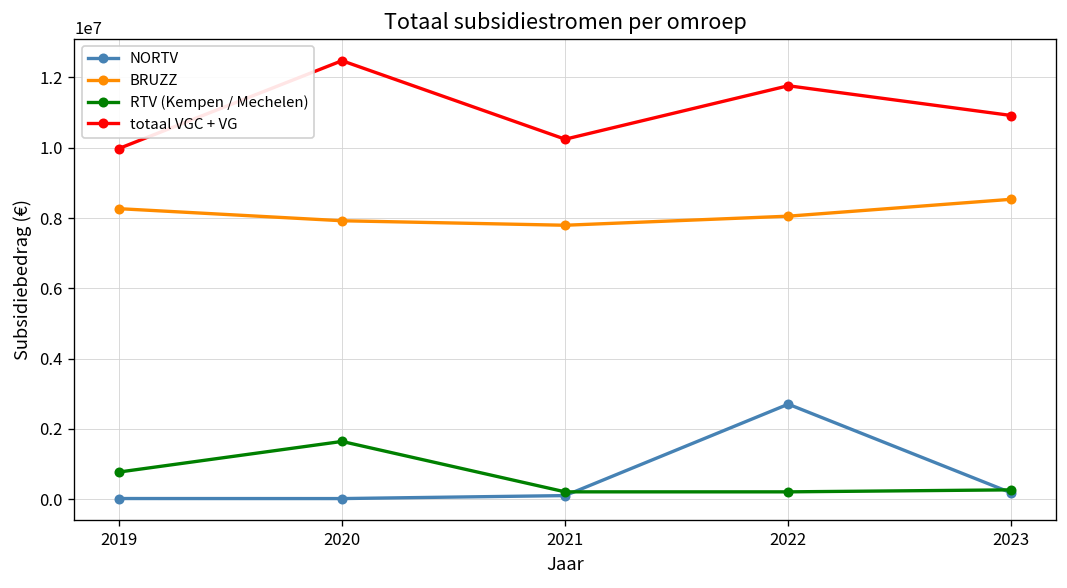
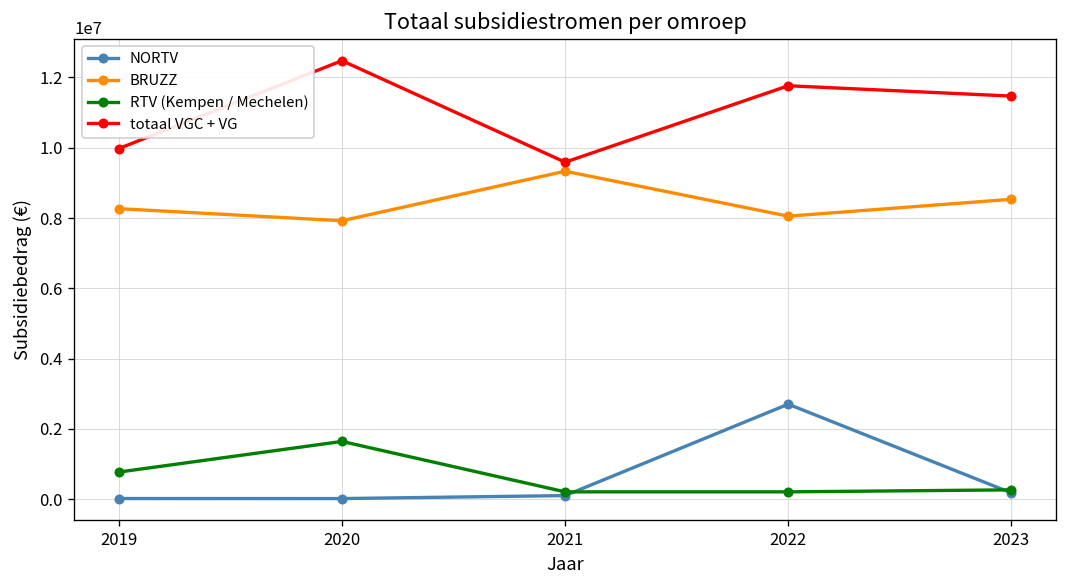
  {
    "NORTV": {
      "2019": 0,
      "2020": 0,
      "2021": 100000,
      "2022": 2700000,
      "2023": 200000
    },
    "BRUZZ": {
      "2019": 8300000,
      "2020": 7900000,
-     "2021": 7800000,
+     "2021": 9300000,
      "2022": 8100000,
      "2023": 8500000
    },
    "RTV (Kempen / Mechelen)": {
      "2019": 800000,
      "2020": 1600000,
      "2021": 200000,
      "2022": 200000,
      "2023": 300000
    },
    "totaal VGC + VG": {
      "2019": 10000000,
      "2020": 12500000,
-     "2021": 10200000,
+     "2021": 9600000,
      "2022": 11800000,
-     "2023": 10900000
+     "2023": 11500000
    }
  }
